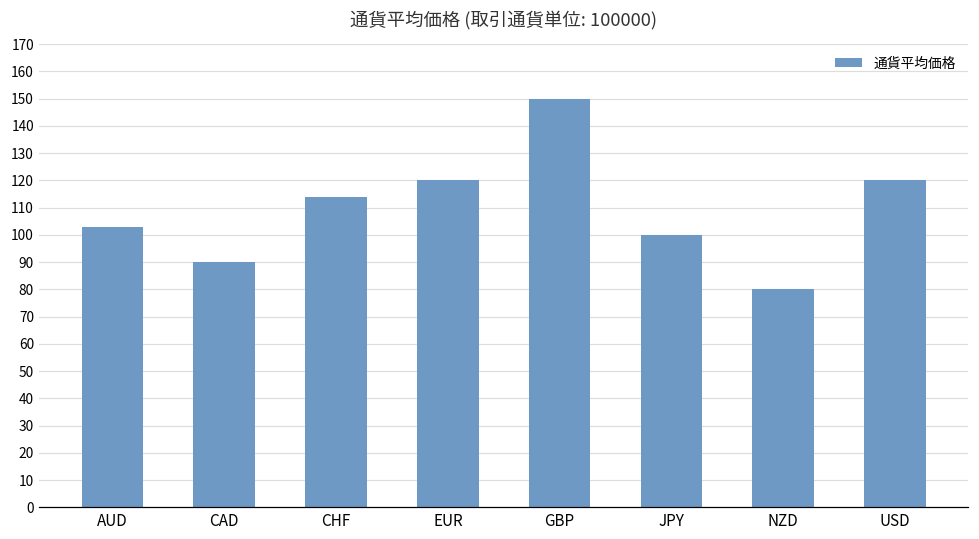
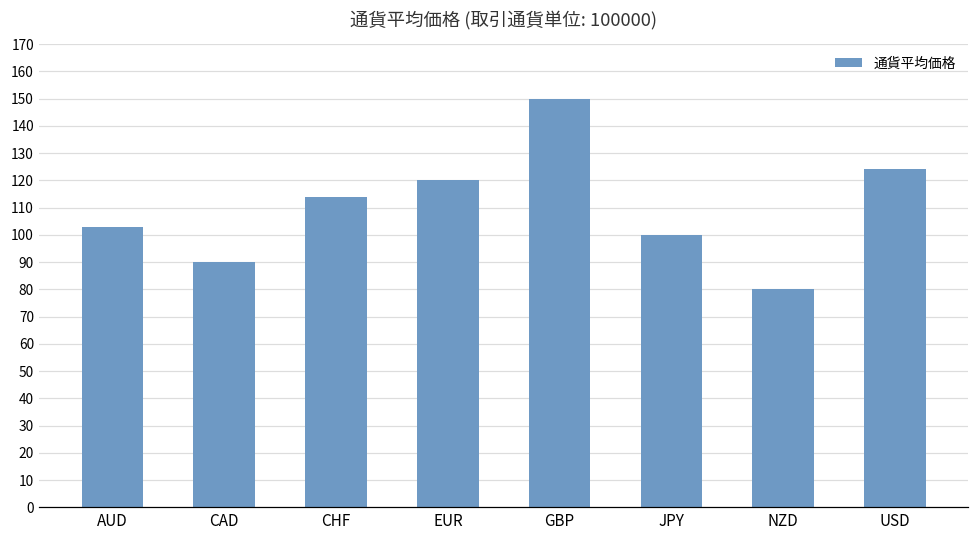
  {
    "AUD": 103,
    "CAD": 90,
    "CHF": 114,
    "EUR": 120,
    "GBP": 150,
    "JPY": 100,
    "NZD": 80,
-   "USD": 120
+   "USD": 124
  }
